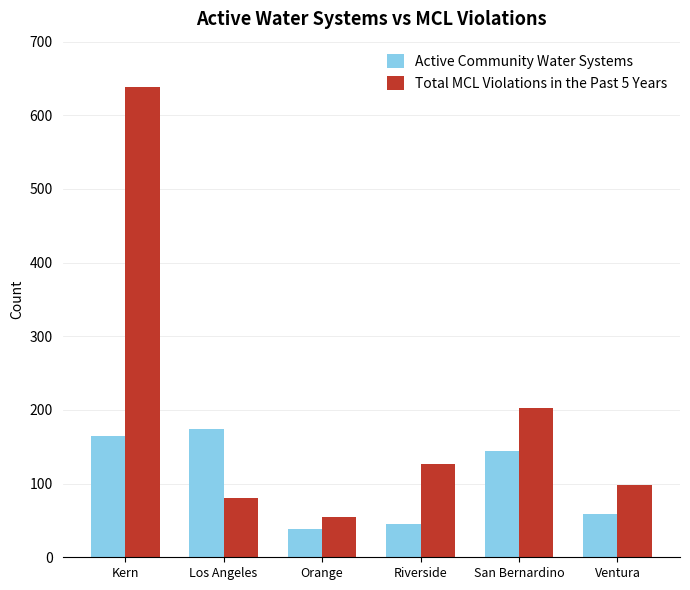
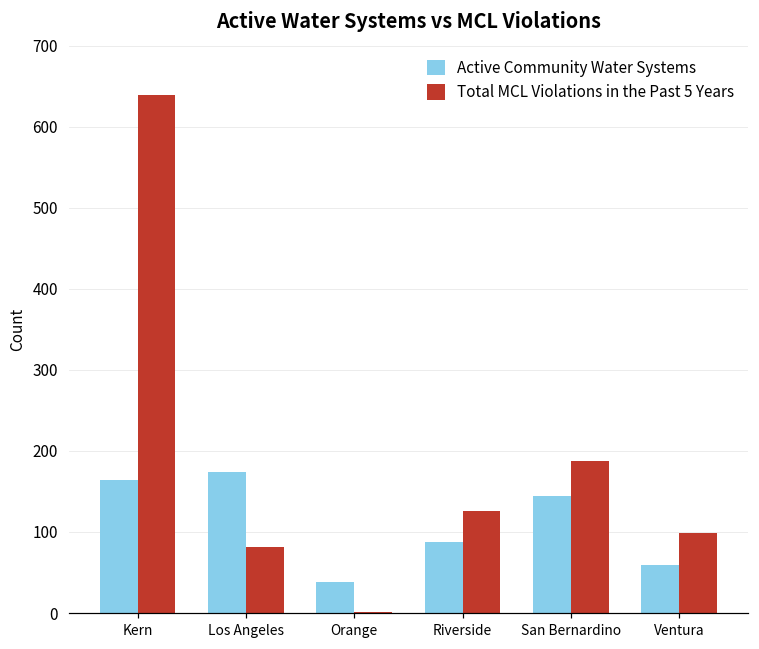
  {
    "Active Community Water Systems": {
      "Kern": 160,
      "Los Angeles": 170,
      "Orange": 40,
-     "Riverside": 40,
+     "Riverside": 90,
      "San Bernardino": 140,
      "Ventura": 60
    },
    "Total MCL Violations in the Past 5 Years": {
      "Kern": 640,
      "Los Angeles": 80,
-     "Orange": 60,
+     "Orange": 0,
      "Riverside": 130,
-     "San Bernardino": 200,
+     "San Bernardino": 190,
      "Ventura": 100
    }
  }
